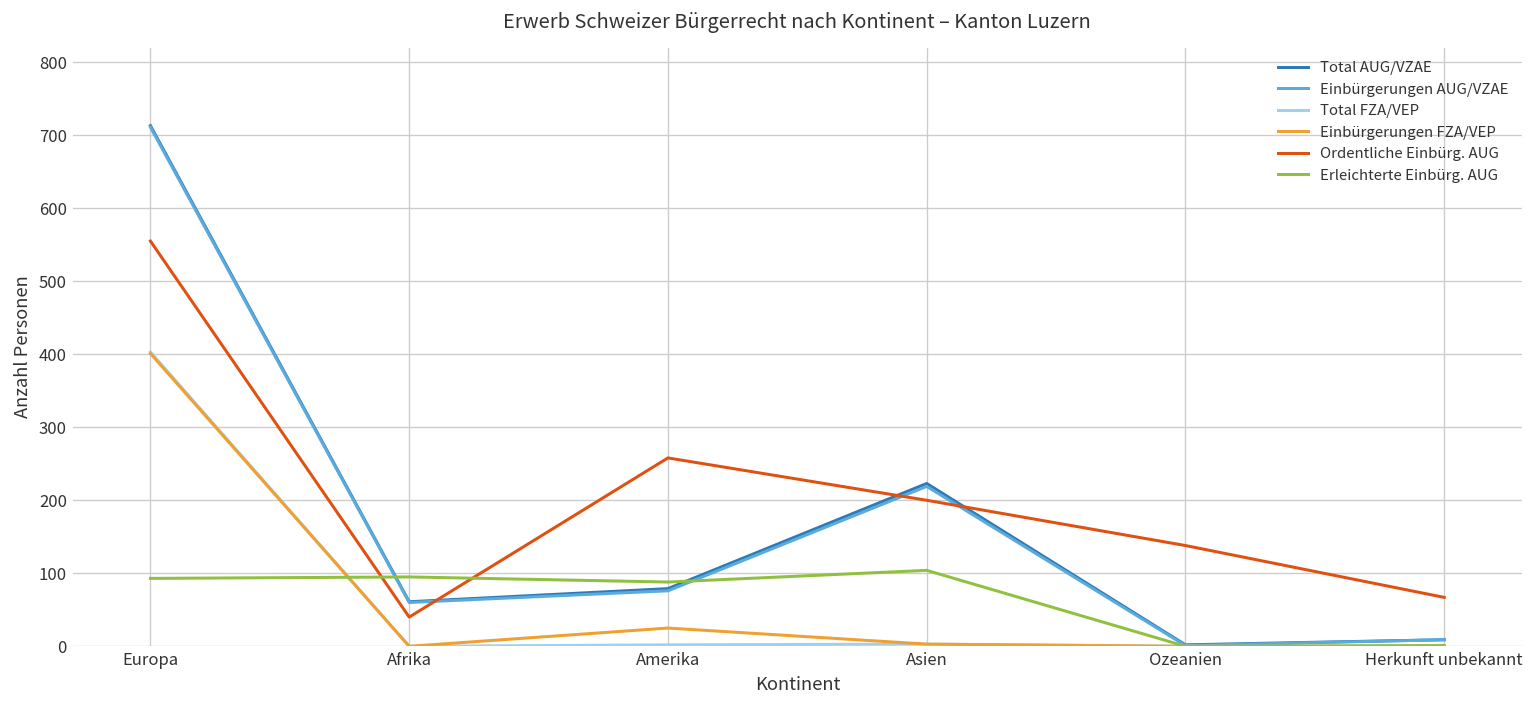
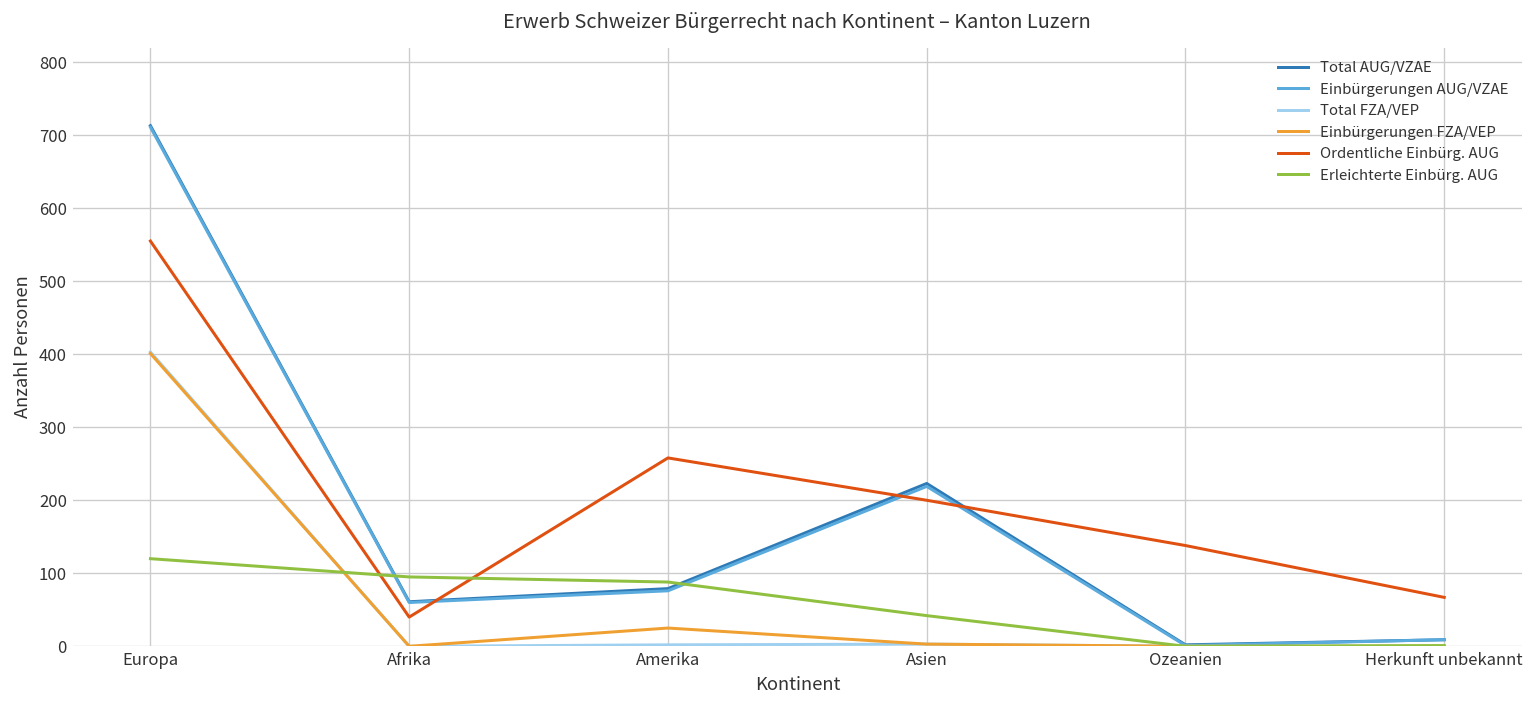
  {
    "Total FZA/VEP": {
      "Amerika": 0
    },
    "Einbürgerungen FZA/VEP": {
      "Amerika": 30
    },
    "Ordentliche Einbürg. AUG": {
      "Europa": 560,
      "Afrika": 40,
      "Amerika": 260,
      "Asien": 200,
      "Ozeanien": 140,
      "Herkunft unbekannt": 70
    },
    "Erleichterte Einbürg. AUG": {
-     "Europa": 90,
+     "Europa": 120,
      "Afrika": 100,
      "Amerika": 90,
-     "Asien": 100
+     "Asien": 40
    }
  }
